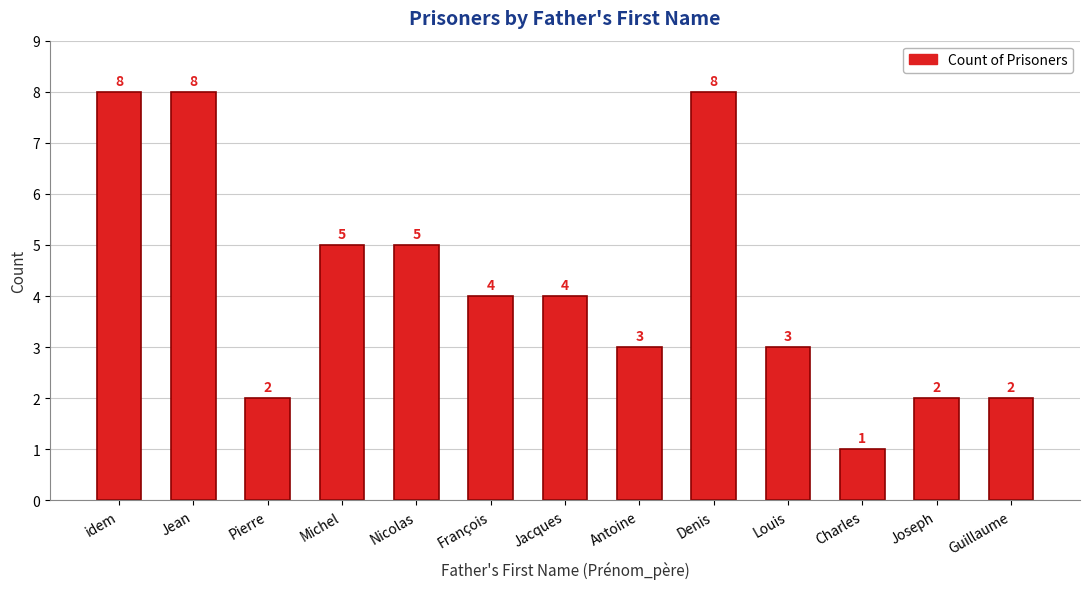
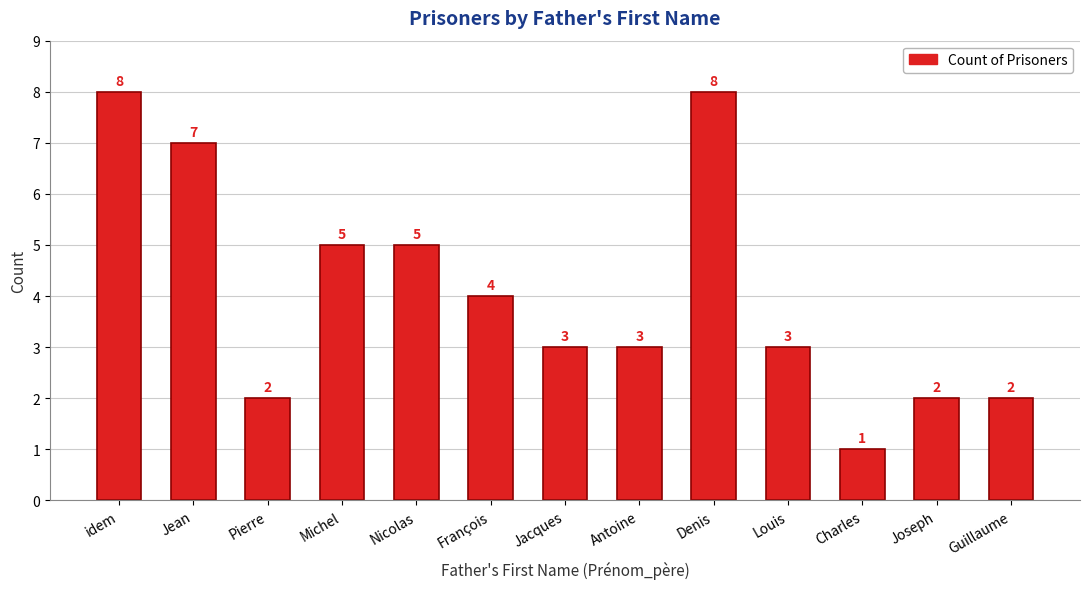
  {
    "idem": 8,
-   "Jean": 8,
+   "Jean": 7,
    "Pierre": 2,
    "Michel": 5,
    "Nicolas": 5,
    "François": 4,
-   "Jacques": 4,
+   "Jacques": 3,
    "Antoine": 3,
    "Denis": 8,
    "Louis": 3,
    "Charles": 1,
    "Joseph": 2,
    "Guillaume": 2
  }
